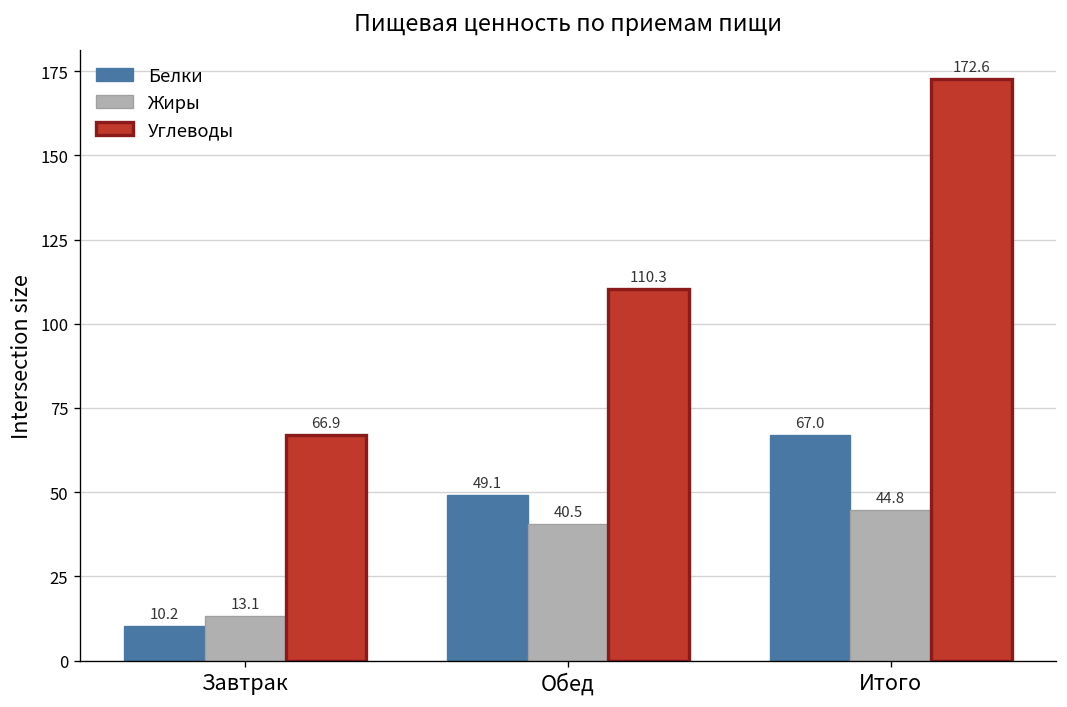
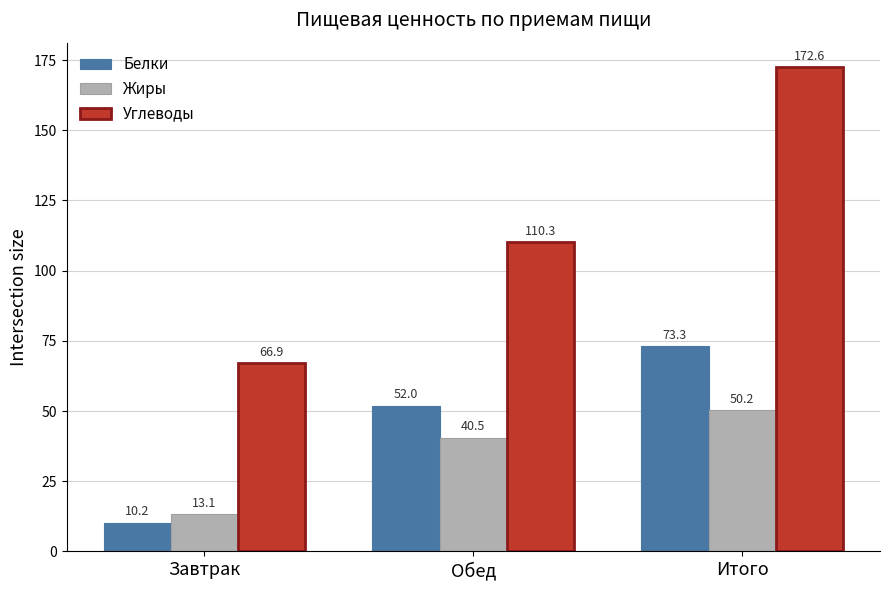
  {
    "Белки": {
      "Завтрак": 10.2,
-     "Обед": 49.1,
-     "Итого": 67.0
+     "Обед": 52.0,
+     "Итого": 73.3
    },
    "Жиры": {
      "Завтрак": 13.1,
      "Обед": 40.5,
-     "Итого": 44.8
+     "Итого": 50.2
    },
    "Углеводы": {
      "Завтрак": 66.9,
      "Обед": 110.3,
      "Итого": 172.6
    }
  }
